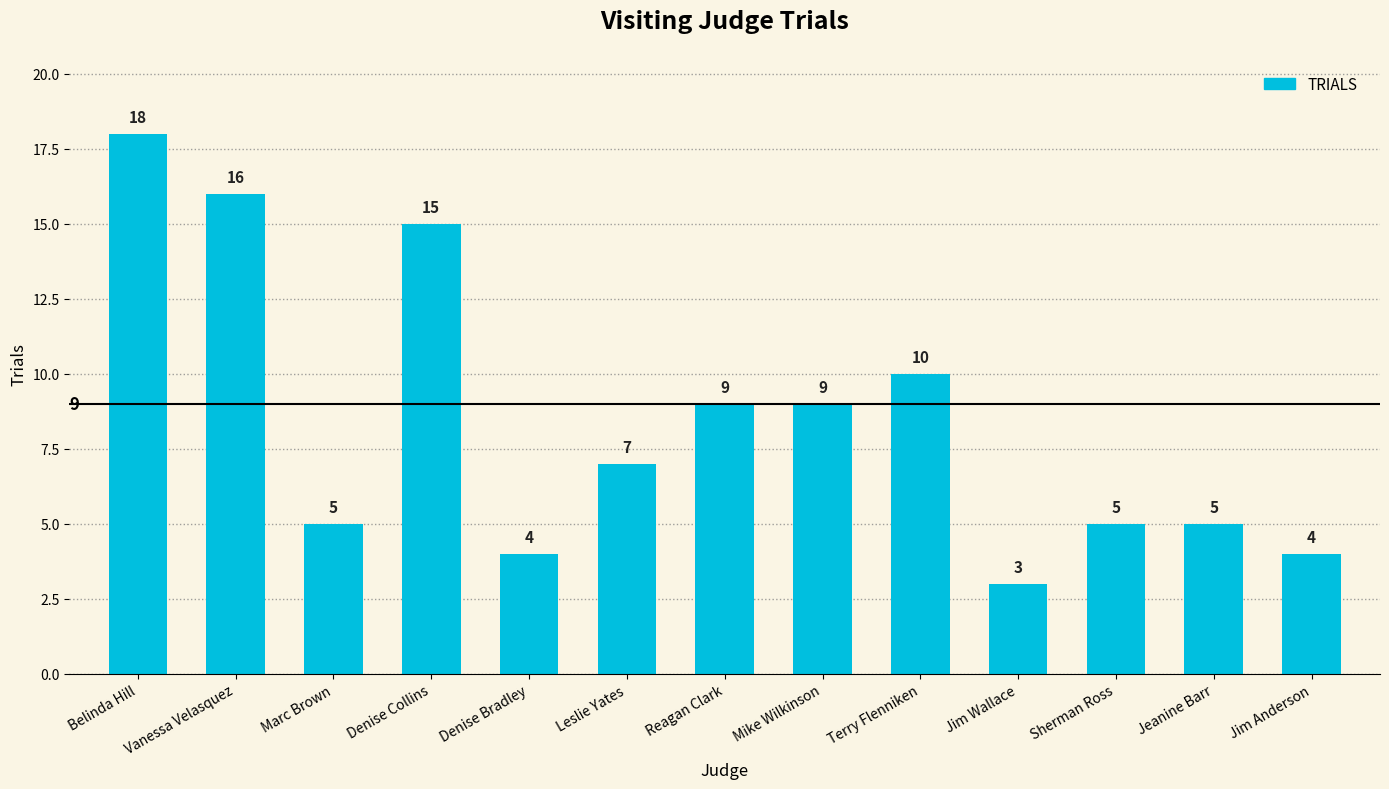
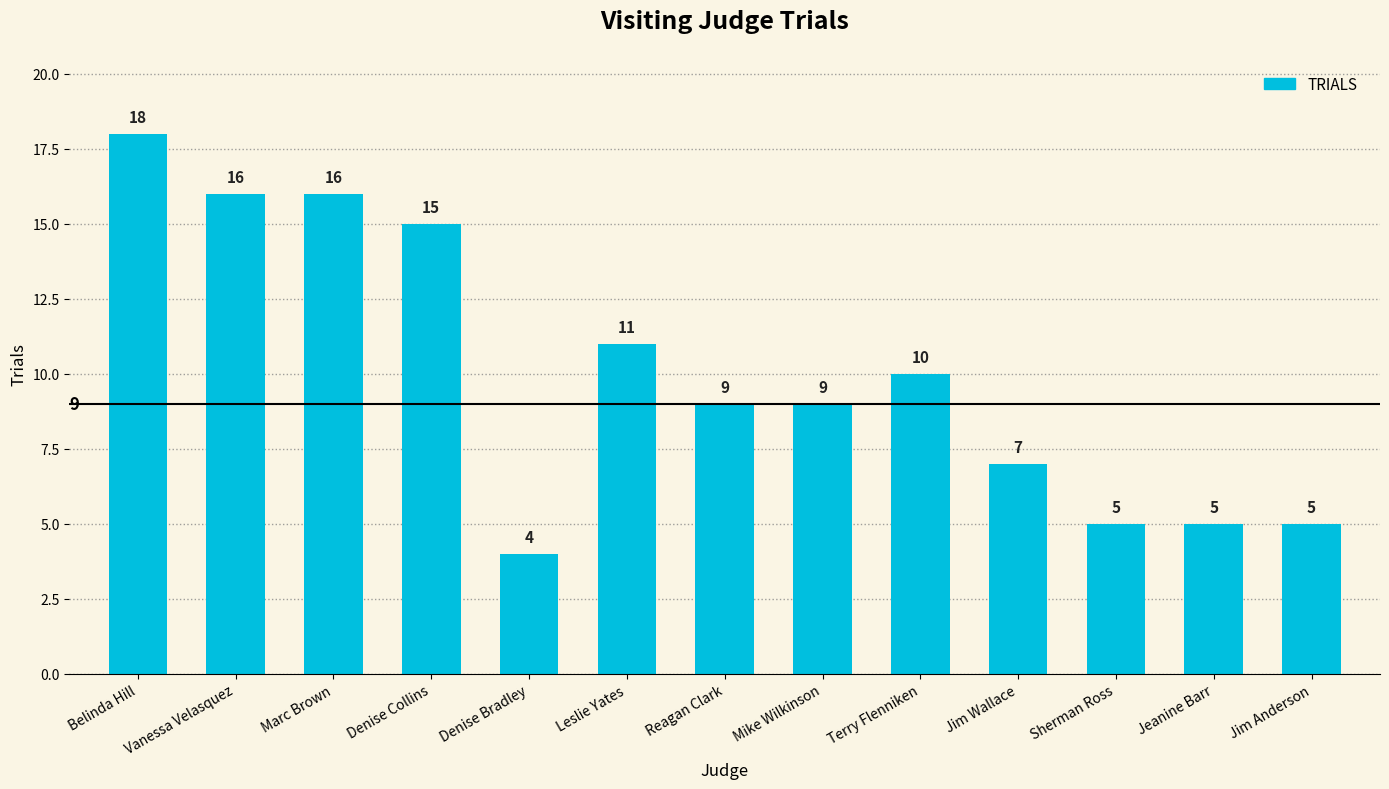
  {
    "Belinda Hill": 18,
    "Vanessa Velasquez": 16,
-   "Marc Brown": 5,
+   "Marc Brown": 16,
    "Denise Collins": 15,
    "Denise Bradley": 4,
-   "Leslie Yates": 7,
+   "Leslie Yates": 11,
    "Reagan Clark": 9,
    "Mike Wilkinson": 9,
    "Terry Flenniken": 10,
-   "Jim Wallace": 3,
+   "Jim Wallace": 7,
    "Sherman Ross": 5,
    "Jeanine Barr": 5,
-   "Jim Anderson": 4
+   "Jim Anderson": 5
  }
